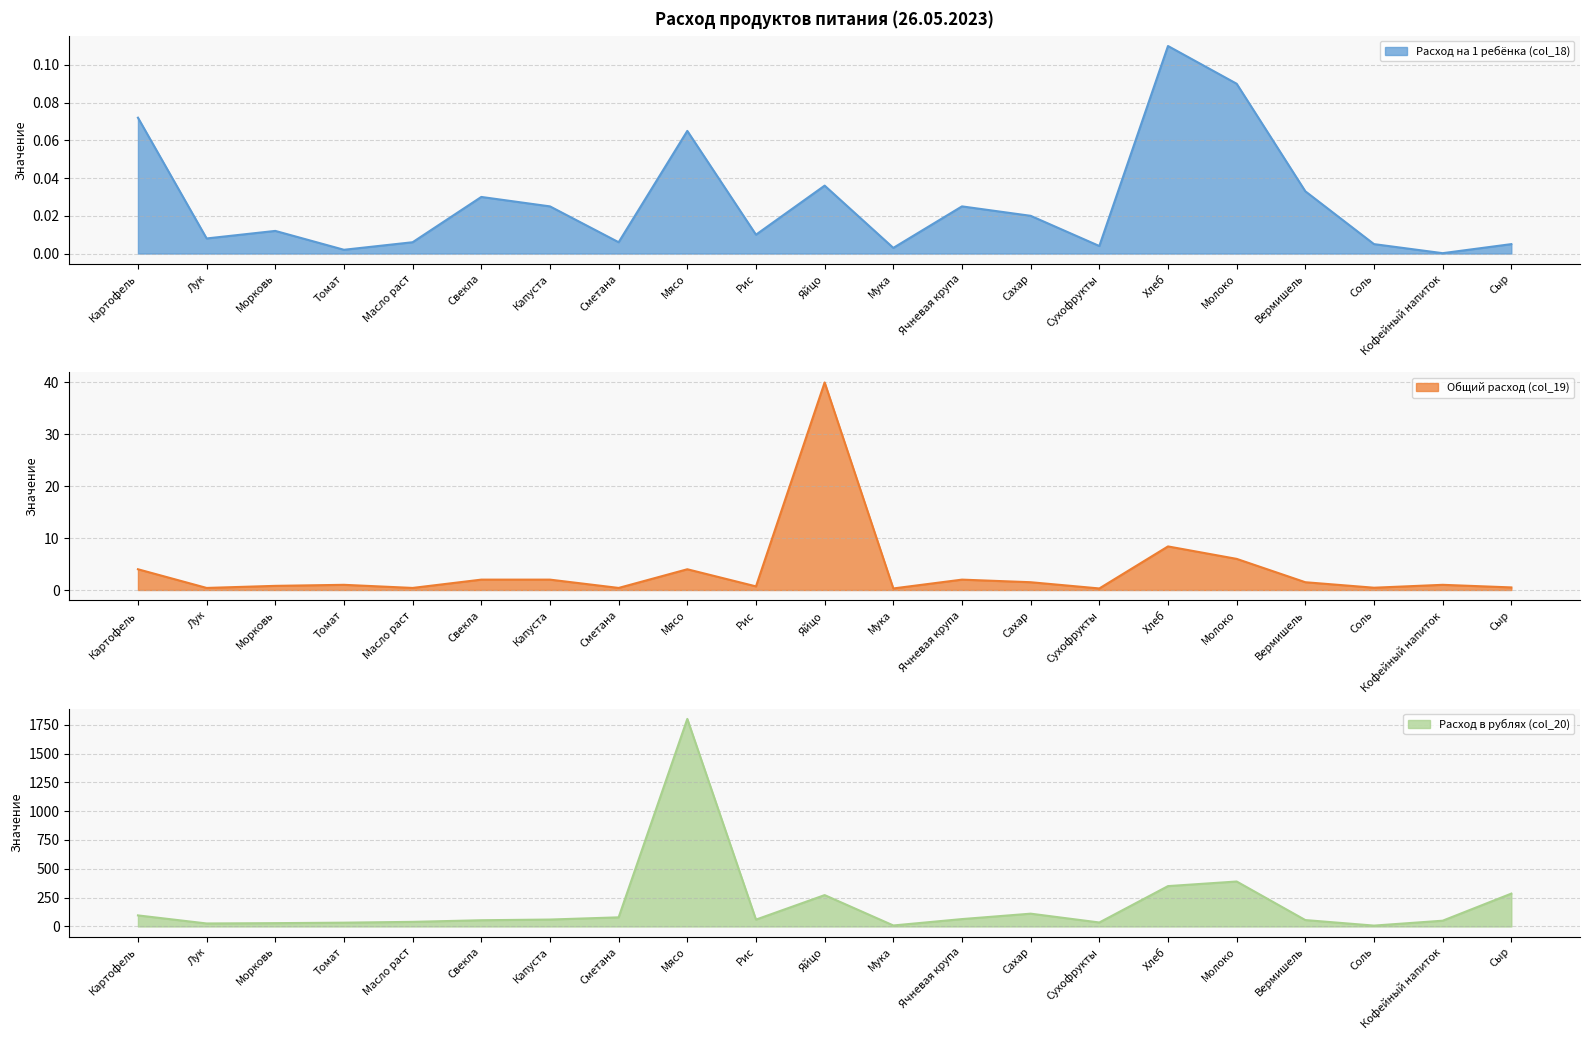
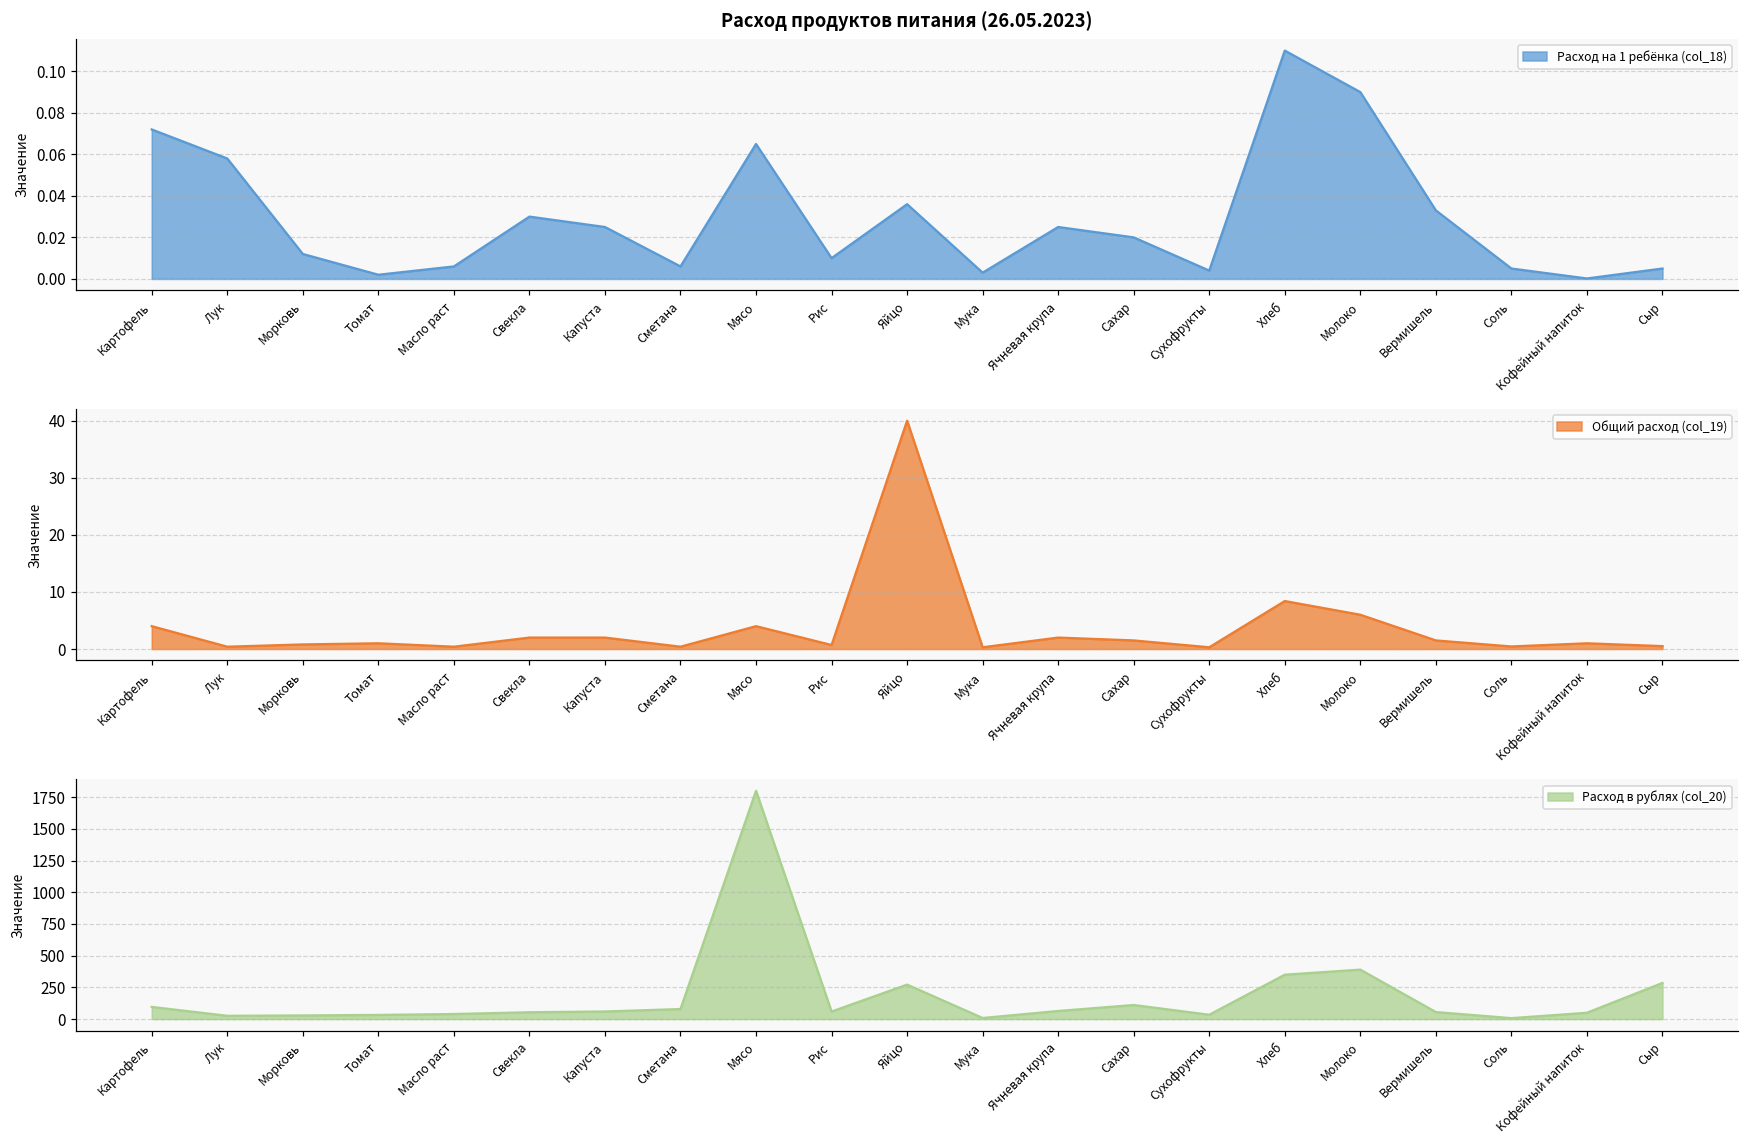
  {
    "Расход продуктов питания (26.05.2023)": {
      "Картофель": 0.072,
-     "Лук": 0.008,
+     "Лук": 0.058,
      "Морковь": 0.012,
      "Томат": 0.002,
      "Масло раст": 0.006,
      "Свекла": 0.030,
      "Капуста": 0.025,
      "Сметана": 0.006,
      "Мясо": 0.065,
      "Рис": 0.010,
      "Яйцо": 0.036,
      "Мука": 0.003,
      "Ячневая крупа": 0.025,
      "Сахар": 0.020,
      "Сухофрукты": 0.004,
      "Хлеб": 0.110,
      "Молоко": 0.090,
      "Вермишель": 0.033,
      "Соль": 0.005,
      "Кофейный напиток": 0.000,
      "Сыр": 0.005
    }
  }
